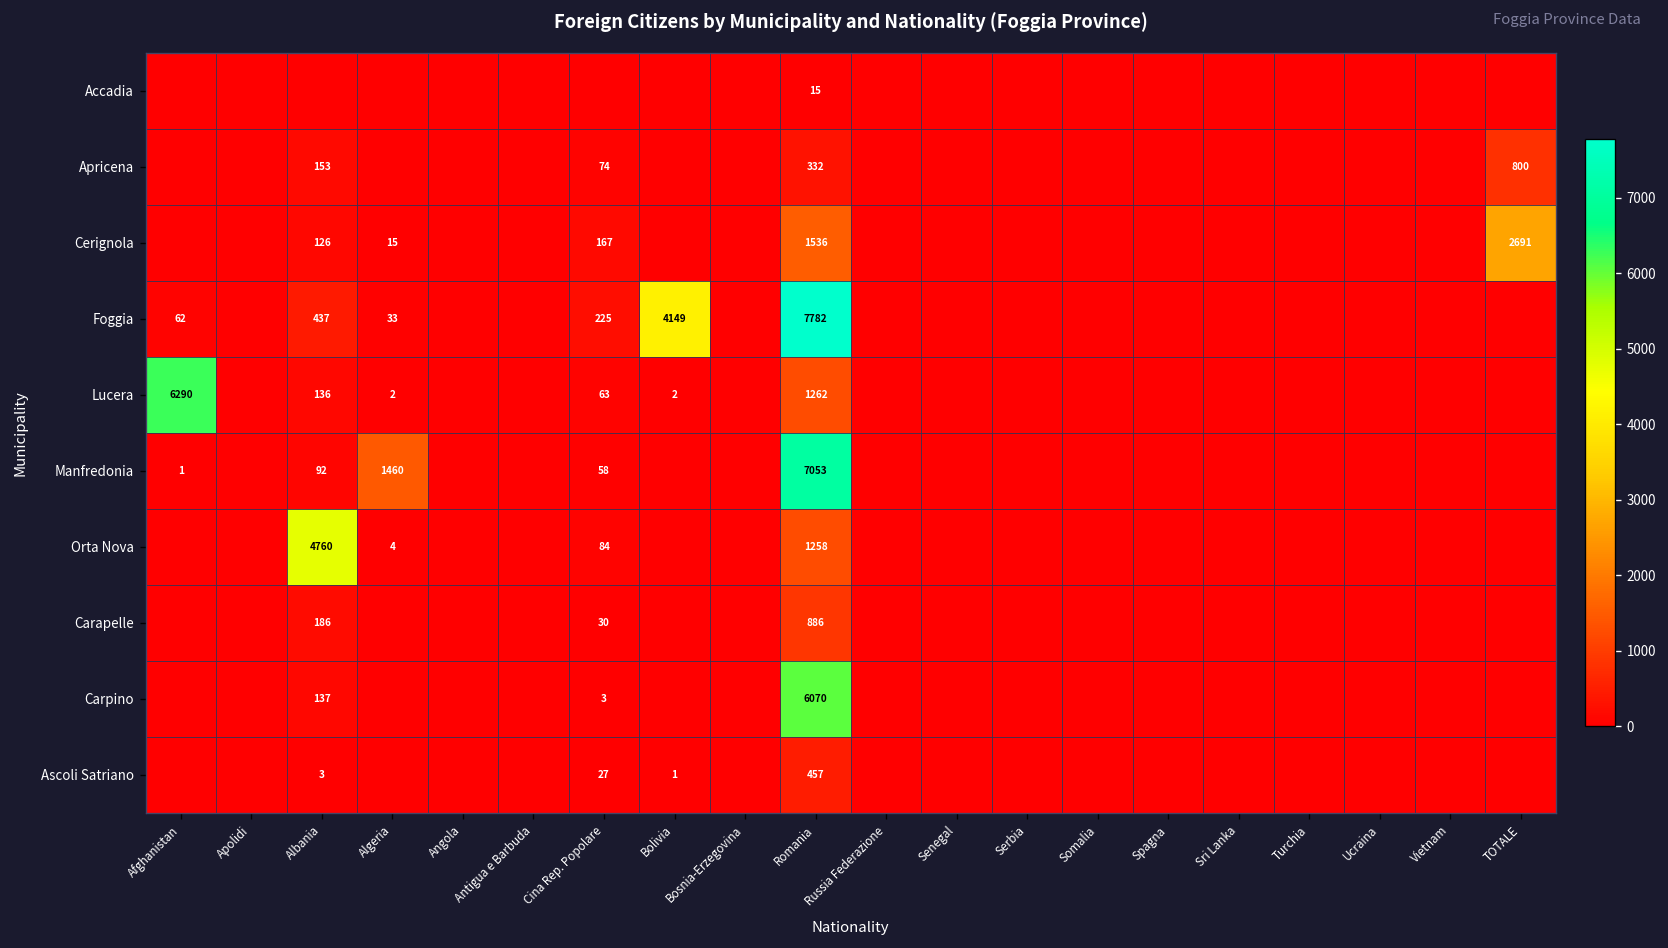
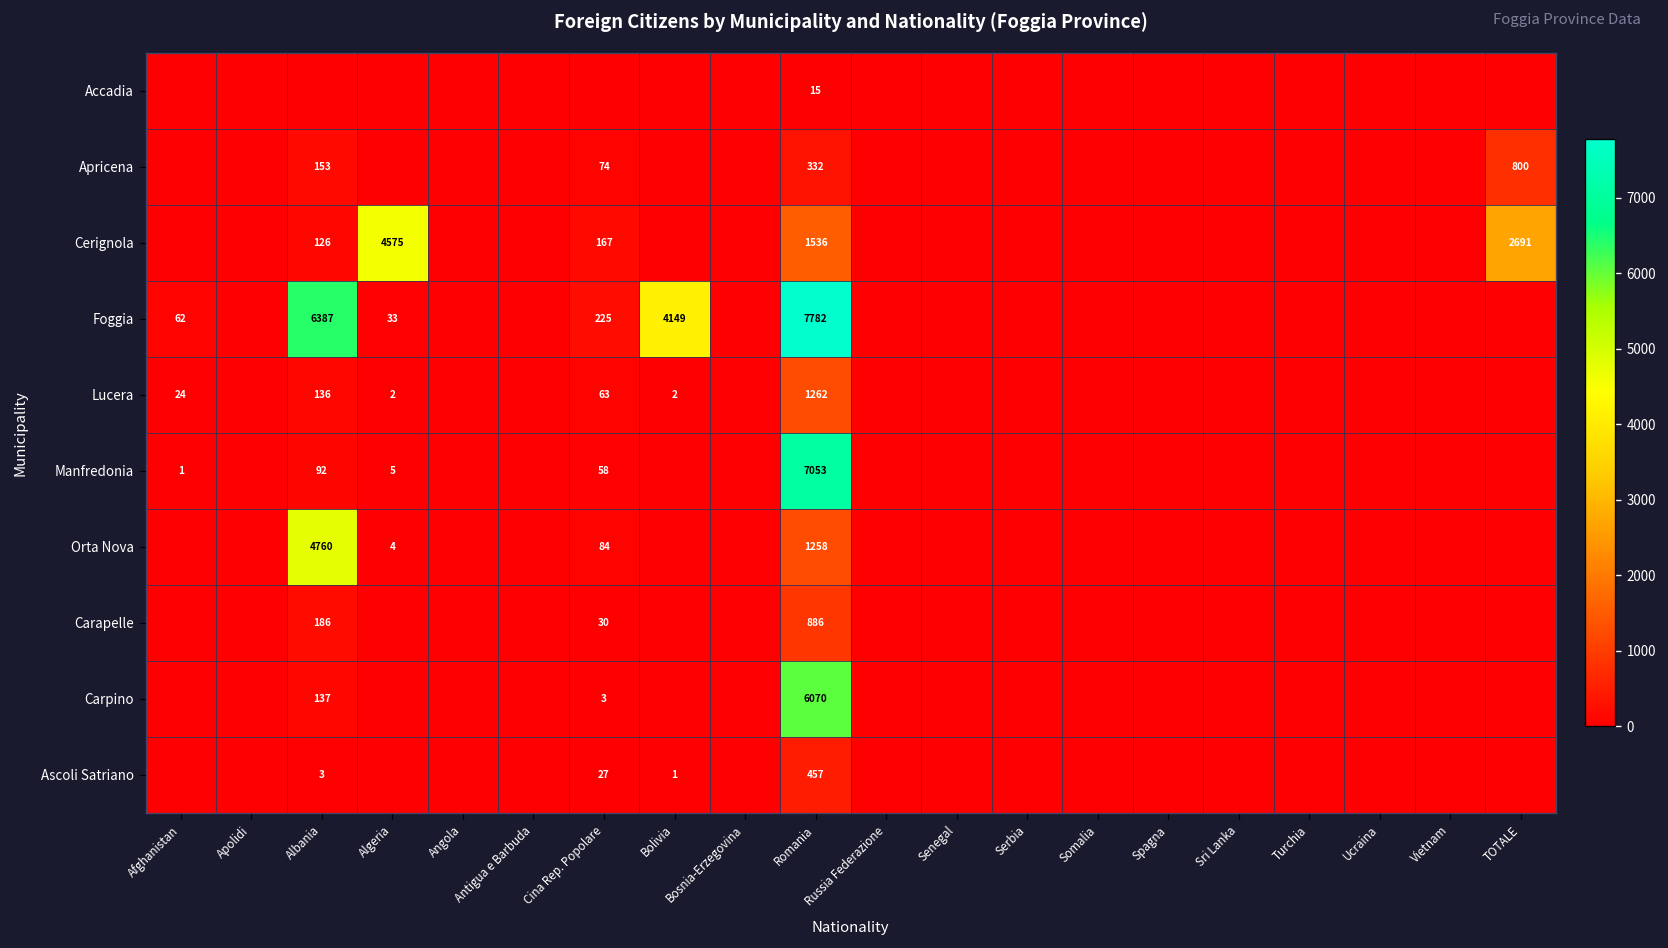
  {
    "Accadia": {
      "Romania": 15
    },
    "Apricena": {
      "Albania": 153,
      "Cina Rep. Popolare": 74,
      "Romania": 332,
      "TOTALE": 800
    },
    "Cerignola": {
      "Albania": 126,
-     "Algeria": 15,
+     "Algeria": 4575,
      "Cina Rep. Popolare": 167,
      "Romania": 1536,
      "TOTALE": 2691
    },
    "Foggia": {
      "Afghanistan": 62,
-     "Albania": 437,
+     "Albania": 6387,
      "Algeria": 33,
      "Cina Rep. Popolare": 225,
      "Bolivia": 4149,
      "Romania": 7782
    },
    "Lucera": {
-     "Afghanistan": 6290,
+     "Afghanistan": 24,
      "Albania": 136,
      "Algeria": 2,
      "Cina Rep. Popolare": 63,
      "Bolivia": 2,
      "Romania": 1262
    },
    "Manfredonia": {
      "Afghanistan": 1,
      "Albania": 92,
-     "Algeria": 1460,
+     "Algeria": 5,
      "Cina Rep. Popolare": 58,
      "Romania": 7053
    },
    "Orta Nova": {
      "Albania": 4760,
      "Algeria": 4,
      "Cina Rep. Popolare": 84,
      "Romania": 1258
    },
    "Carapelle": {
      "Albania": 186,
      "Cina Rep. Popolare": 30,
      "Romania": 886
    },
    "Carpino": {
      "Albania": 137,
      "Cina Rep. Popolare": 3,
      "Romania": 6070
    },
    "Ascoli Satriano": {
      "Albania": 3,
      "Cina Rep. Popolare": 27,
      "Bolivia": 1,
      "Romania": 457
    }
  }
